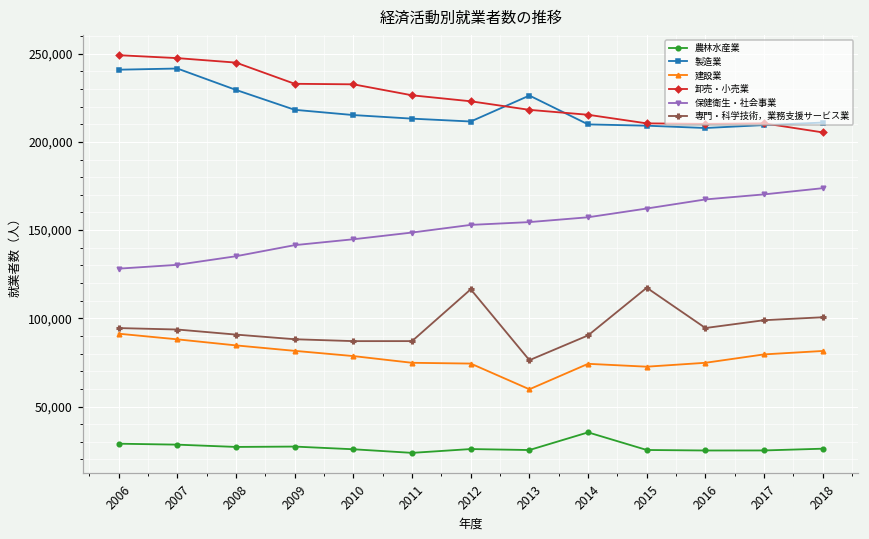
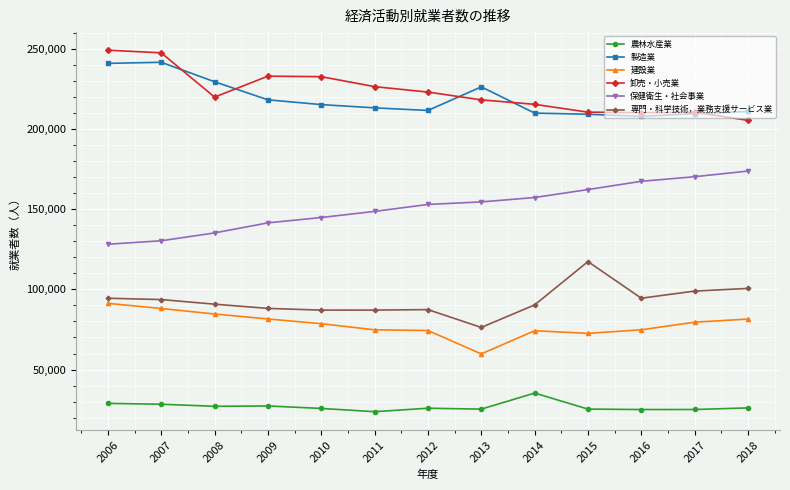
  {
    "農林水産業": {
      "2006": "29,000",
      "2007": "28,000",
      "2008": "27,000",
      "2009": "27,000",
      "2010": "26,000",
      "2011": "24,000",
      "2012": "26,000",
      "2013": "25,000",
      "2014": "35,000",
      "2015": "25,000",
      "2016": "25,000",
      "2017": "25,000",
      "2018": "26,000"
    },
    "製造業": {
      "2006": "241,000",
      "2007": "242,000",
      "2008": "229,000",
      "2009": "218,000",
      "2010": "215,000",
      "2011": "213,000",
      "2012": "212,000",
      "2013": "226,000",
      "2014": "210,000"
    },
    "建設業": {
      "2006": "91,000",
      "2007": "88,000",
      "2008": "85,000",
      "2009": "82,000",
      "2010": "79,000",
      "2011": "75,000",
      "2012": "74,000",
      "2013": "60,000",
      "2014": "74,000",
      "2015": "73,000",
      "2016": "75,000",
      "2017": "80,000",
      "2018": "81,000"
    },
    "卸売・小売業": {
      "2006": "249,000",
      "2007": "248,000",
-     "2008": "245,000",
+     "2008": "220,000",
      "2009": "233,000",
      "2010": "233,000",
      "2011": "226,000",
      "2012": "223,000",
      "2013": "218,000",
      "2014": "215,000",
      "2018": "205,000"
    },
    "保健衛生・社会事業": {
      "2006": "128,000",
      "2007": "130,000",
      "2008": "135,000",
      "2009": "141,000",
      "2010": "145,000",
      "2011": "149,000",
      "2012": "153,000",
      "2013": "155,000",
      "2014": "157,000",
      "2015": "162,000",
      "2016": "167,000",
      "2017": "170,000",
      "2018": "174,000"
    },
    "専門・科学技術，業務支援サービス業": {
      "2006": "94,000",
      "2007": "94,000",
      "2008": "91,000",
      "2009": "88,000",
      "2010": "87,000",
      "2011": "87,000",
-     "2012": "116,000",
+     "2012": "87,000",
      "2013": "76,000",
      "2014": "90,000",
      "2015": "117,000",
      "2016": "95,000",
      "2017": "99,000",
      "2018": "101,000"
    }
  }
